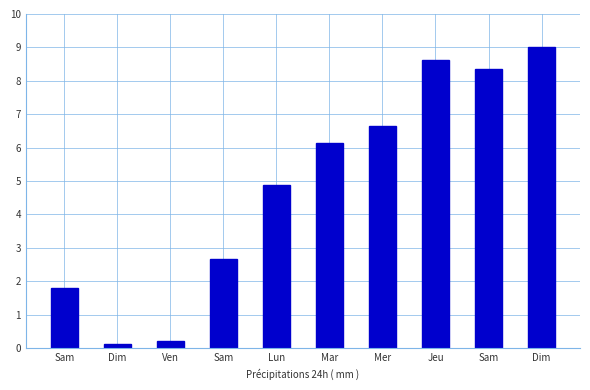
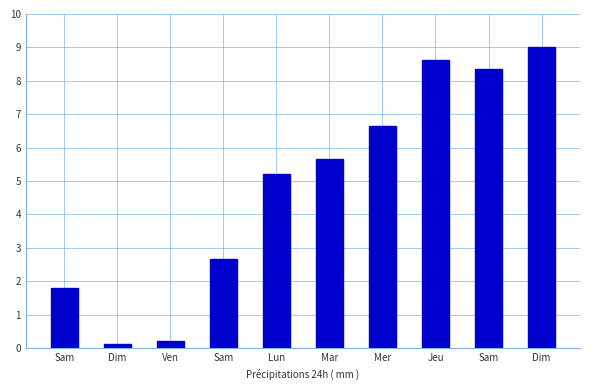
  {
    "Ven": 0.2,
-   "Lun": 4.9,
-   "Mar": 6.1,
+   "Lun": 5.2,
+   "Mar": 5.7,
    "Mer": 6.6,
    "Jeu": 8.6
  }
